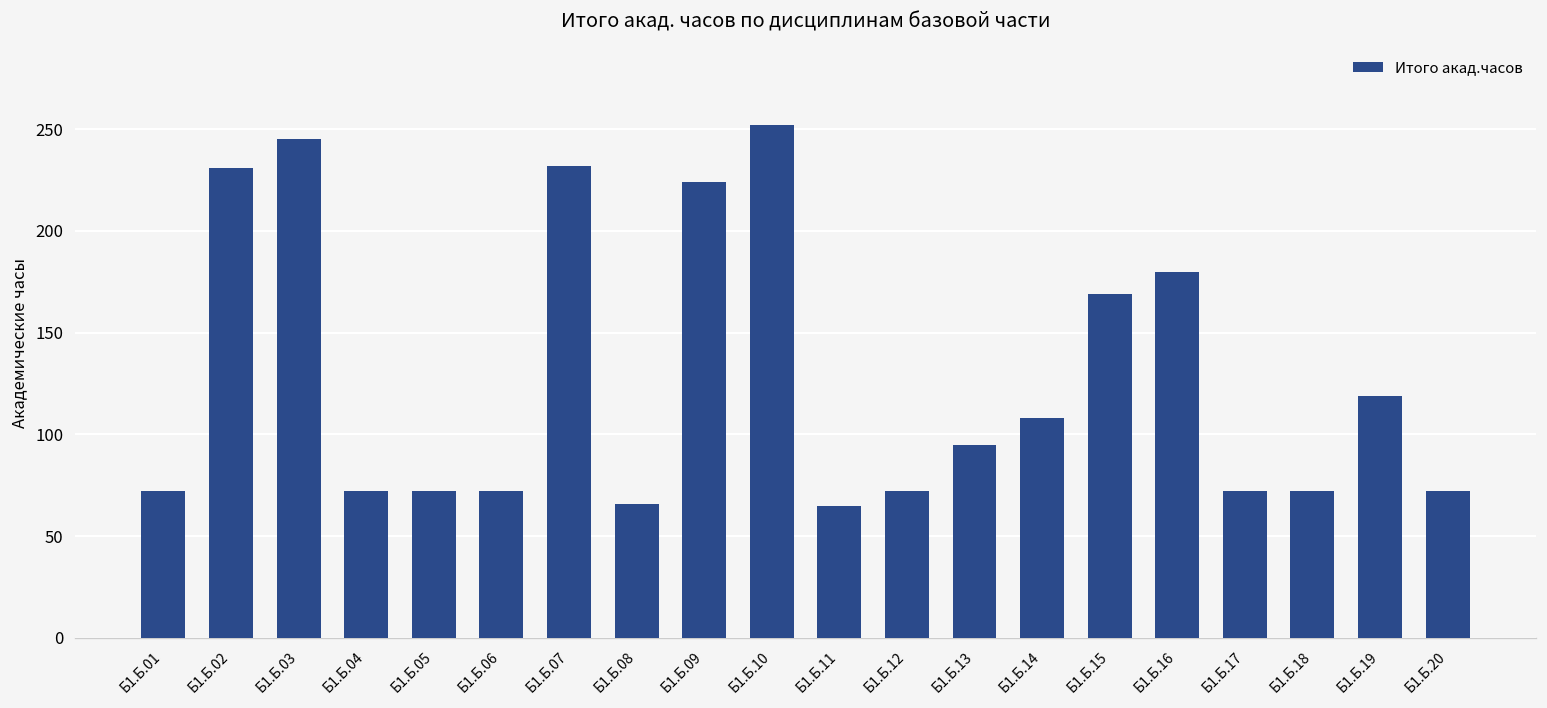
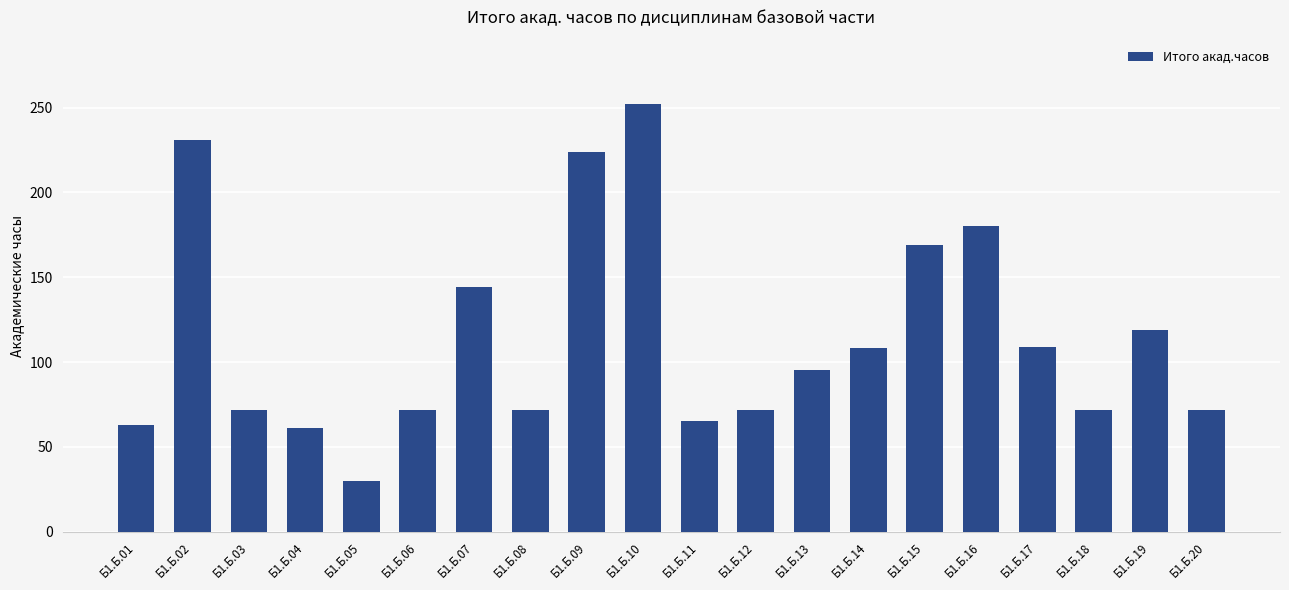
  {
-   "Б1.Б.01": 72,
+   "Б1.Б.01": 63,
    "Б1.Б.02": 231,
-   "Б1.Б.03": 245,
-   "Б1.Б.04": 72,
-   "Б1.Б.05": 72,
+   "Б1.Б.03": 72,
+   "Б1.Б.04": 61,
+   "Б1.Б.05": 30,
    "Б1.Б.06": 72,
-   "Б1.Б.07": 232,
-   "Б1.Б.08": 66,
+   "Б1.Б.07": 144,
+   "Б1.Б.08": 72,
    "Б1.Б.09": 224,
    "Б1.Б.10": 252,
    "Б1.Б.11": 65,
    "Б1.Б.12": 72,
    "Б1.Б.13": 95,
    "Б1.Б.14": 108,
    "Б1.Б.15": 169,
    "Б1.Б.16": 180,
-   "Б1.Б.17": 72,
+   "Б1.Б.17": 109,
    "Б1.Б.18": 72,
    "Б1.Б.19": 119,
    "Б1.Б.20": 72
  }
